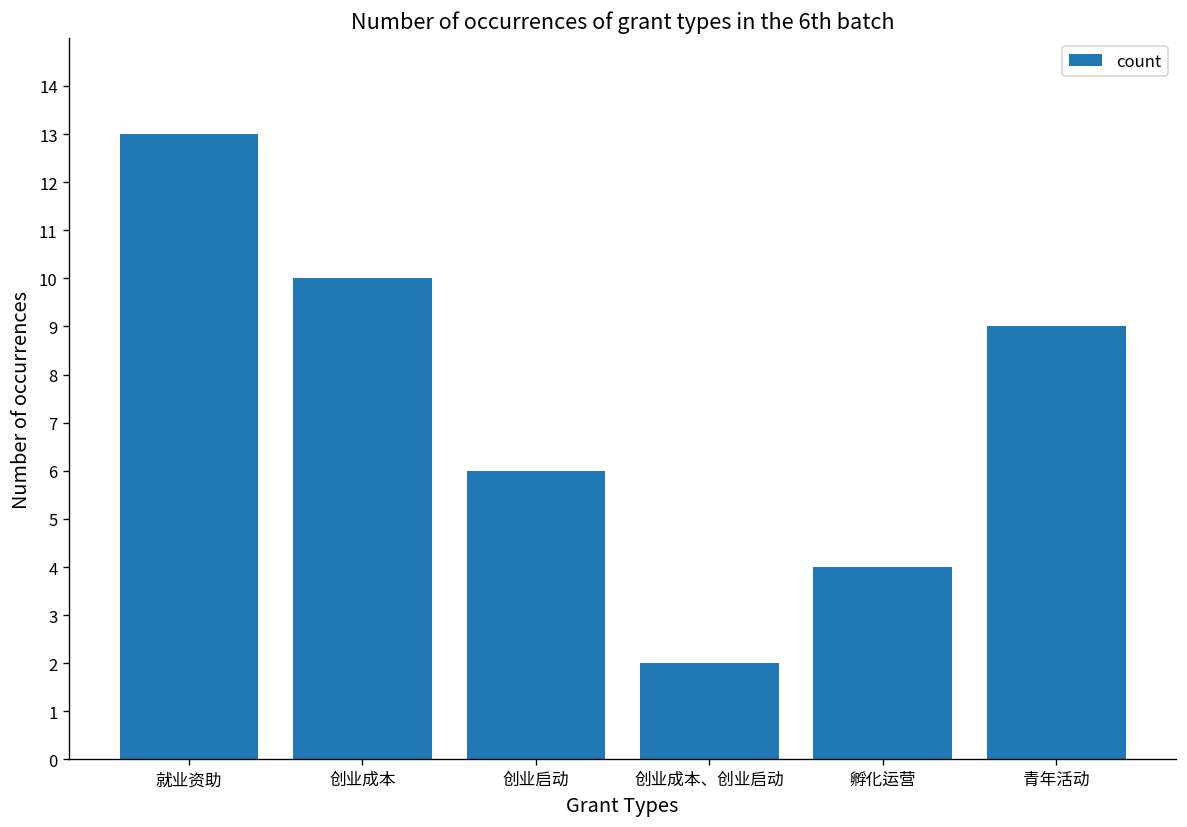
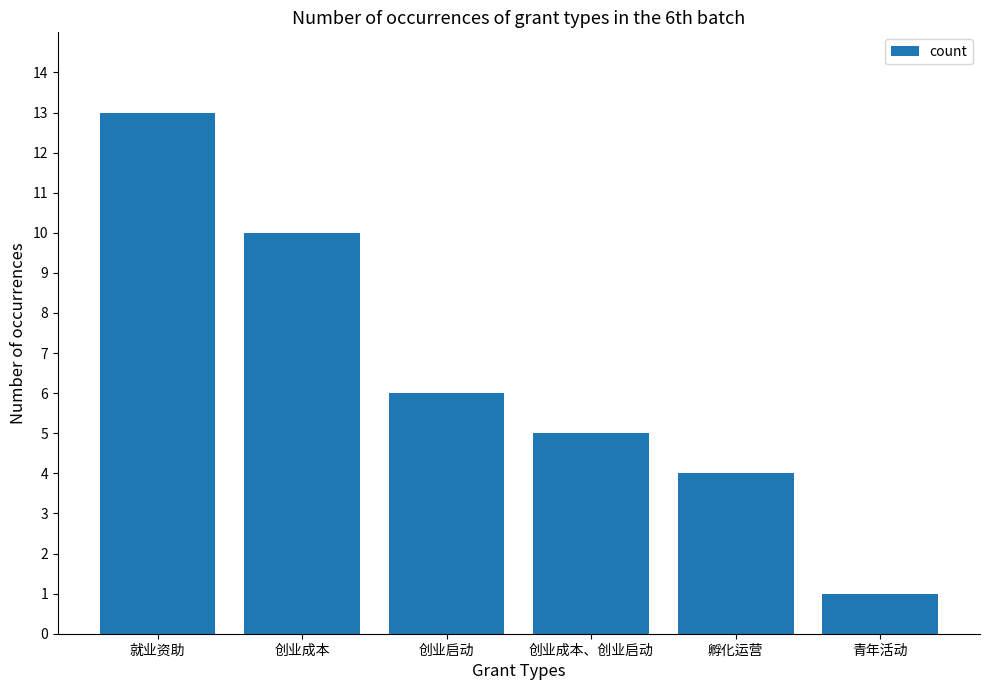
  {
    "就业资助": 13,
    "创业成本": 10,
    "创业启动": 6,
-   "创业成本、创业启动": 2,
+   "创业成本、创业启动": 5,
    "孵化运营": 4,
-   "青年活动": 9
+   "青年活动": 1
  }
